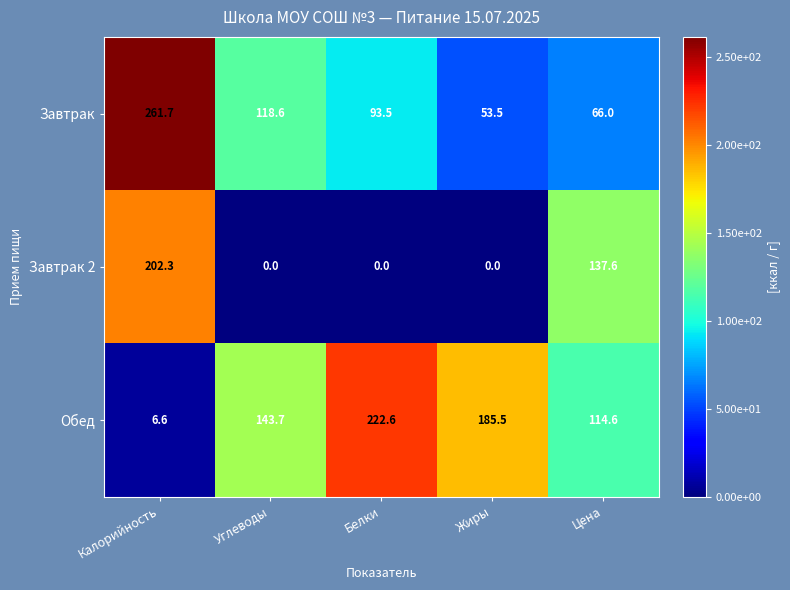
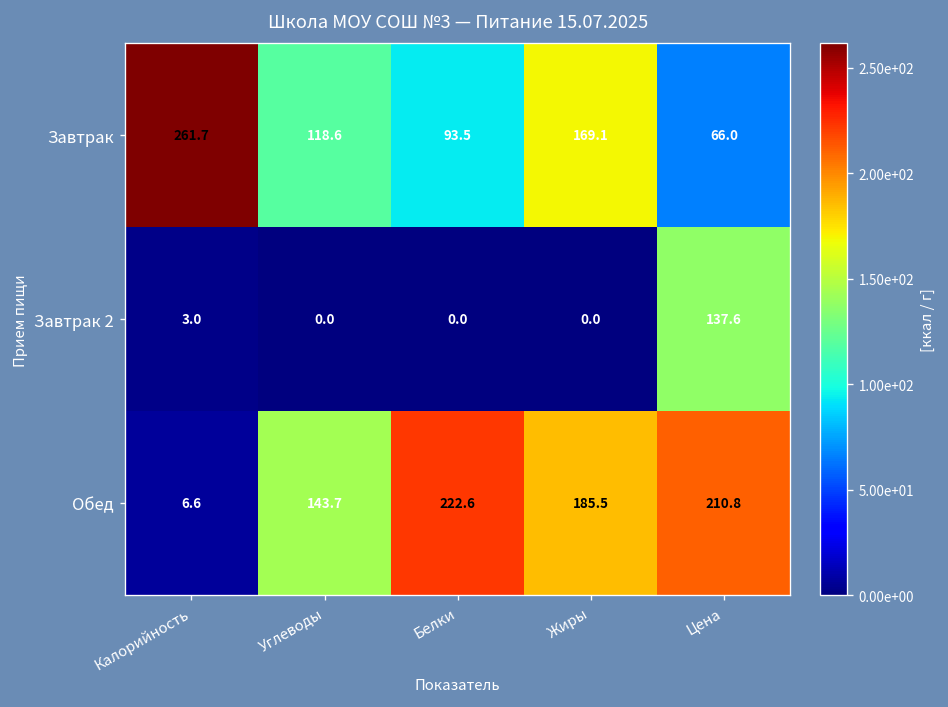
  {
    "Завтрак": {
      "Калорийность": 261.7,
      "Углеводы": 118.6,
      "Белки": 93.5,
-     "Жиры": 53.5,
+     "Жиры": 169.1,
      "Цена": 66.0
    },
    "Завтрак 2": {
-     "Калорийность": 202.3,
+     "Калорийность": 3.0,
      "Углеводы": 0.0,
      "Белки": 0.0,
      "Жиры": 0.0,
      "Цена": 137.6
    },
    "Обед": {
      "Калорийность": 6.6,
      "Углеводы": 143.7,
      "Белки": 222.6,
      "Жиры": 185.5,
-     "Цена": 114.6
+     "Цена": 210.8
    }
  }
